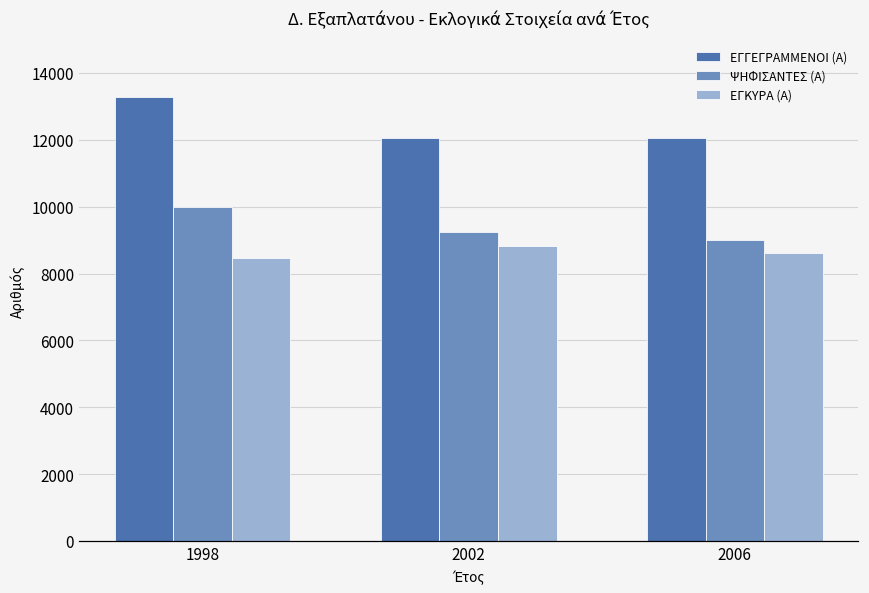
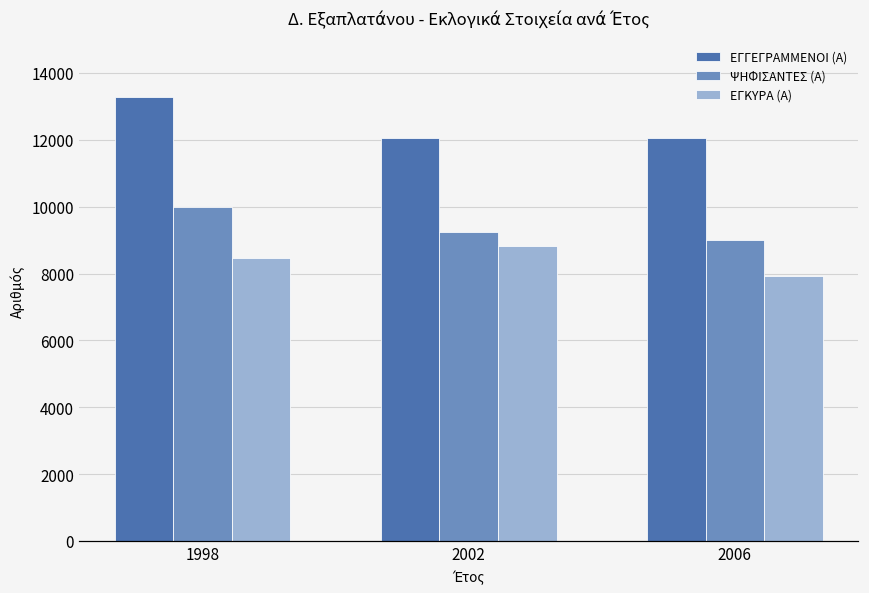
  {
    "ΕΓΚΥΡΑ (Α)": {
      "1998": 8500,
      "2002": 8800,
-     "2006": 8600
+     "2006": 7900
    }
  }
